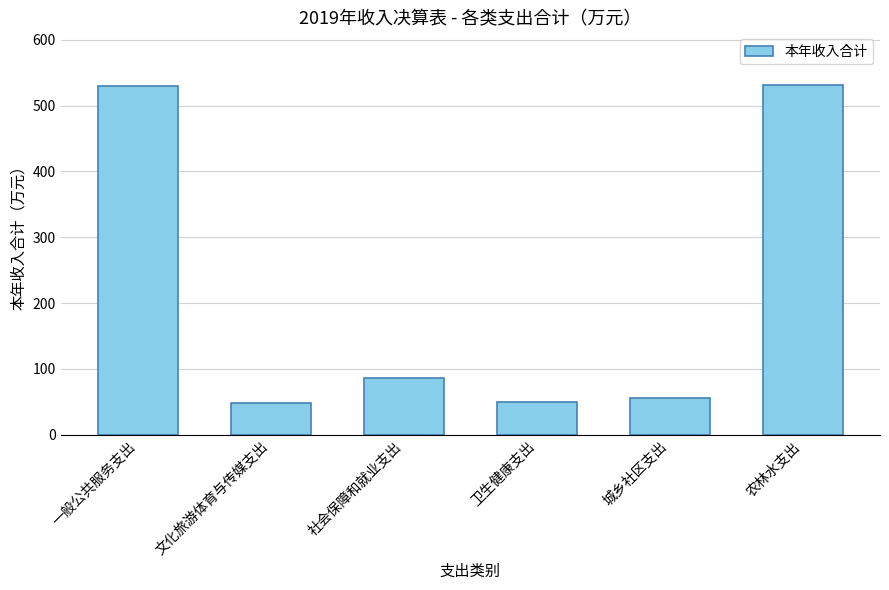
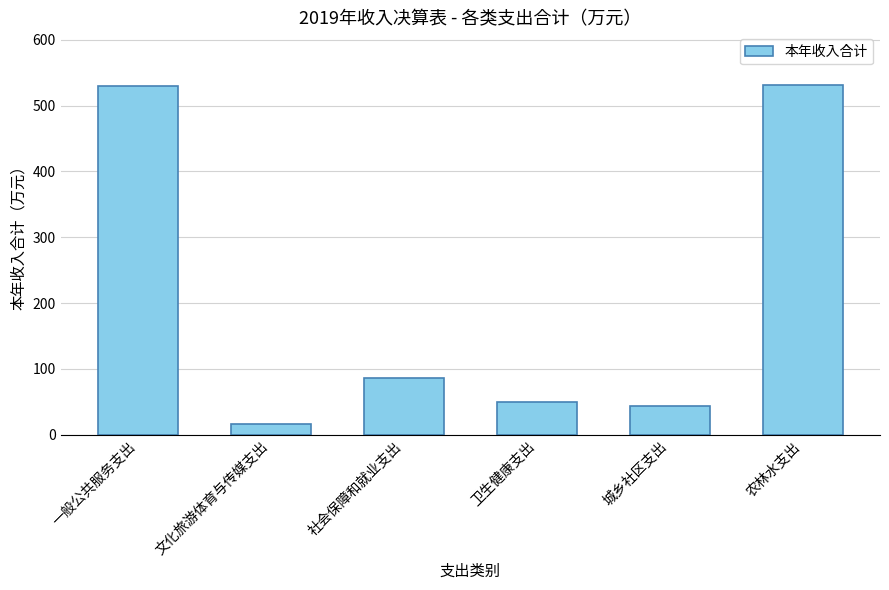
  {
    "一般公共服务支出": 530,
-   "文化旅游体育与传媒支出": 50,
+   "文化旅游体育与传媒支出": 20,
    "社会保障和就业支出": 90,
    "卫生健康支出": 50,
-   "城乡社区支出": 60,
+   "城乡社区支出": 40,
    "农林水支出": 530
  }
